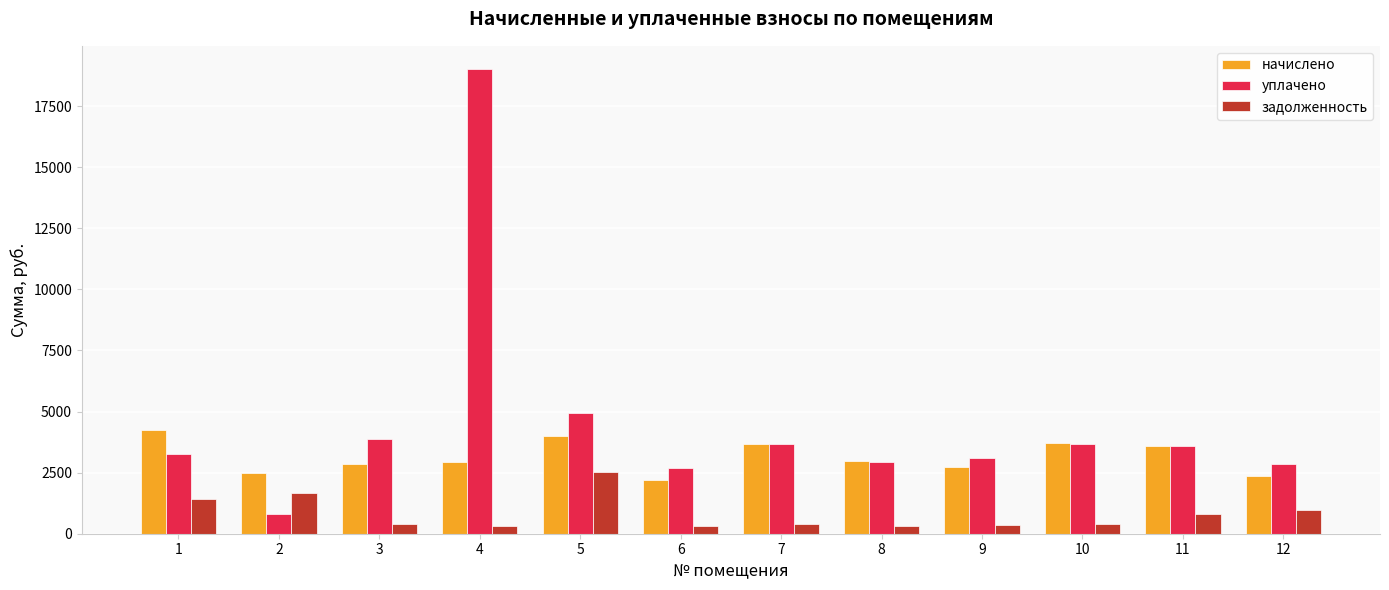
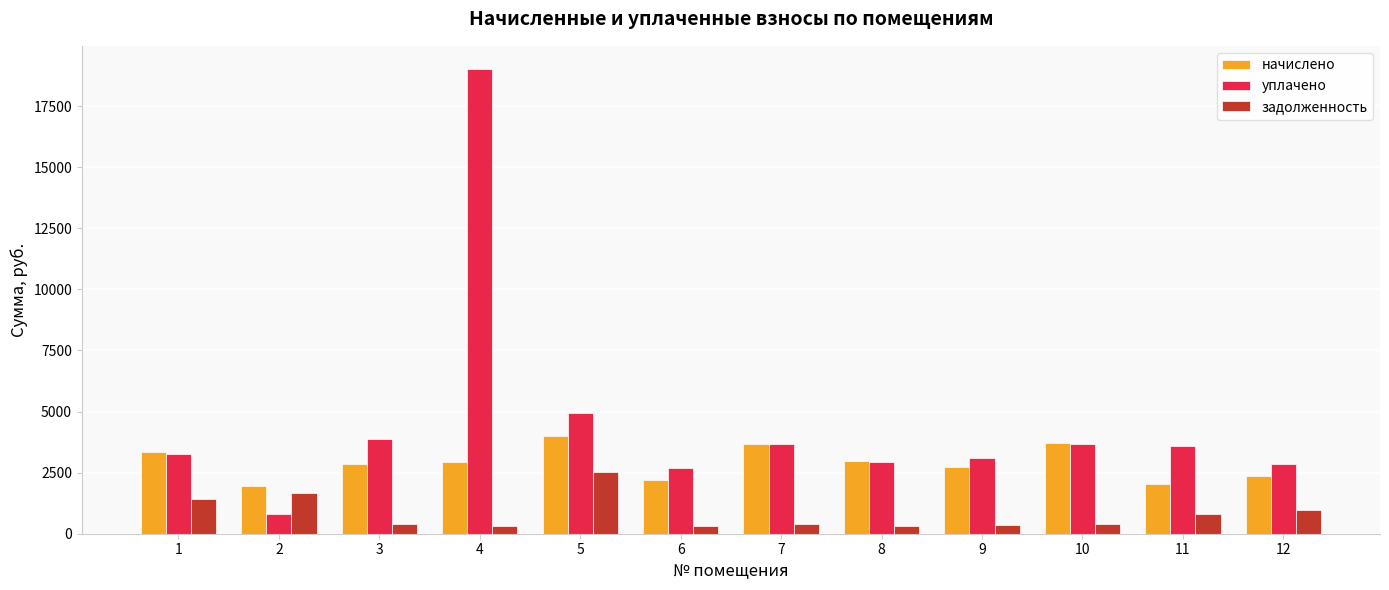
  {
    "начислено": {
-     "1": 4200,
-     "2": 2500,
+     "1": 3300,
+     "2": 1900,
      "3": 2900,
      "4": 2900,
      "5": 4000,
      "6": 2200,
      "7": 3700,
      "8": 3000,
      "9": 2700,
      "10": 3700,
-     "11": 3600,
+     "11": 2000,
      "12": 2300
    }
  }
